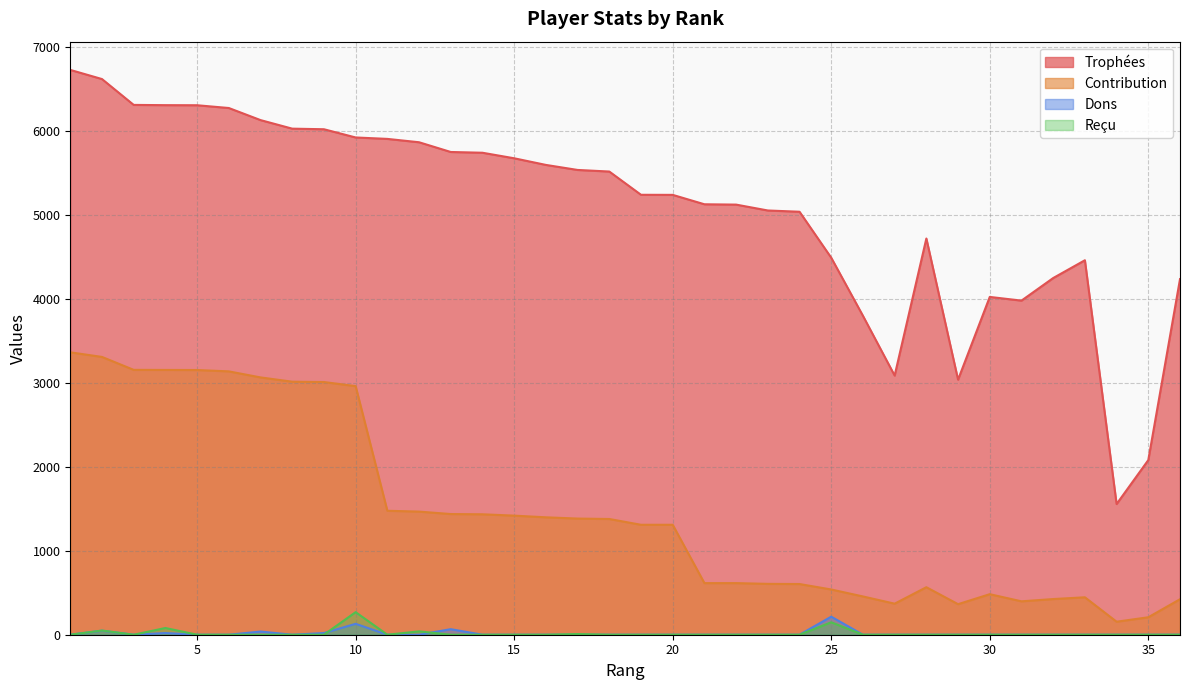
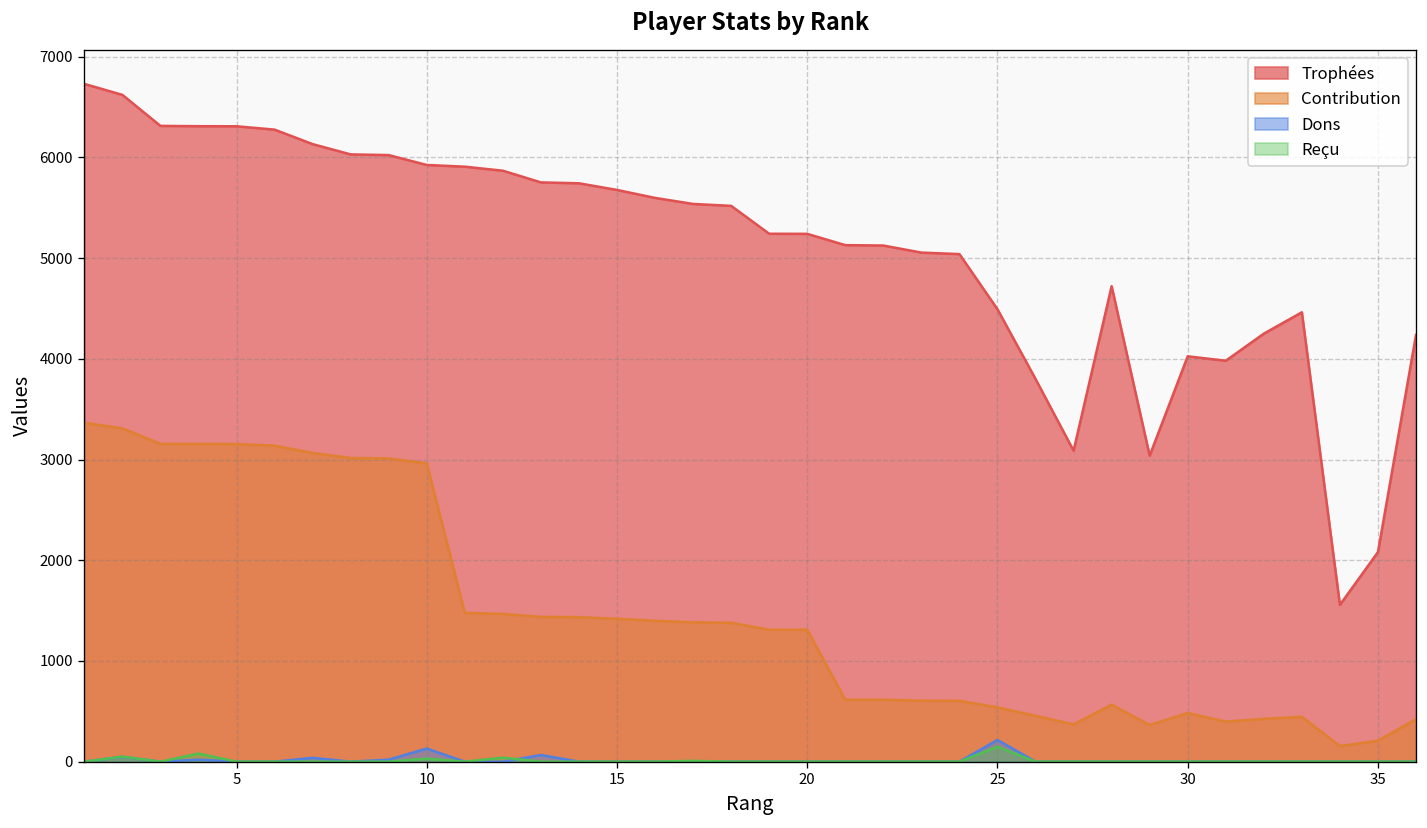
  {
    "Dons": {
      "10": 100,
      "25": 200
    },
    "Reçu": {
-     "10": 300,
+     "10": 0,
      "25": 100
    }
  }
